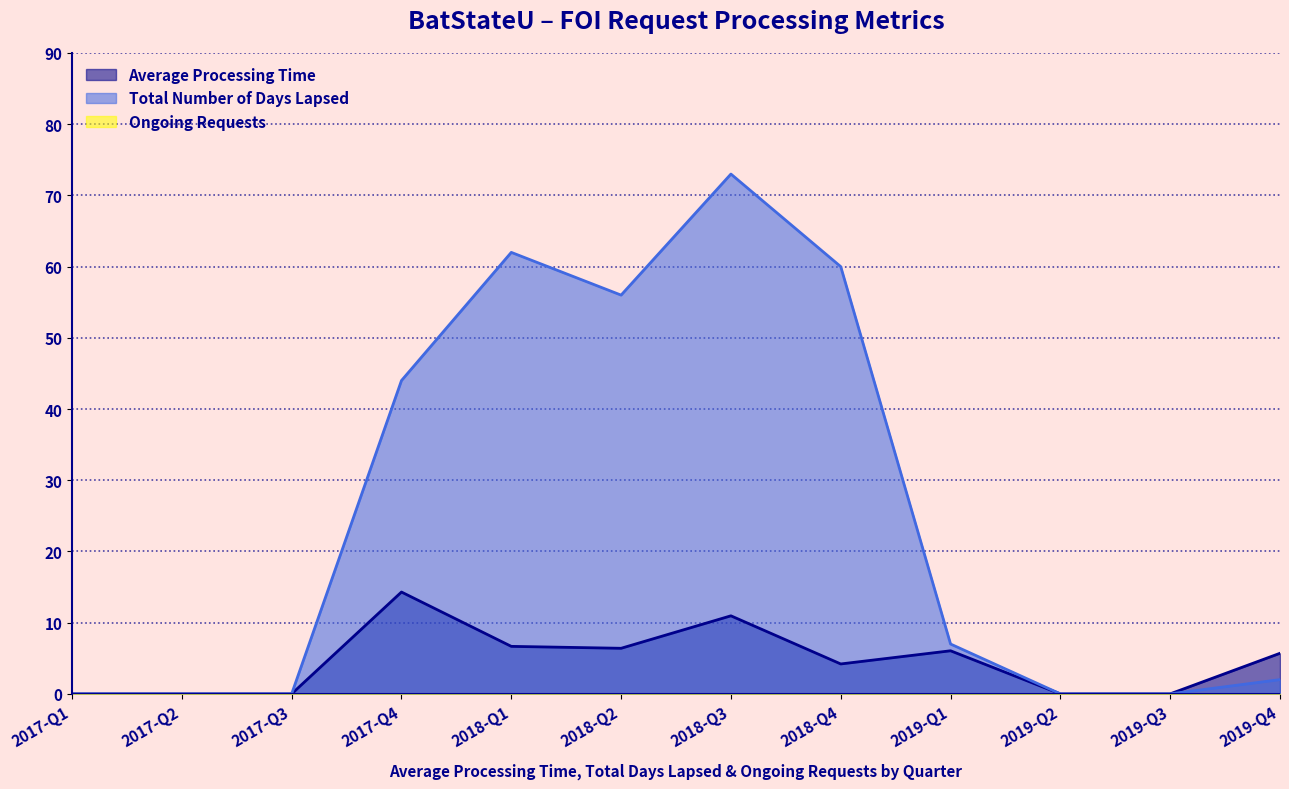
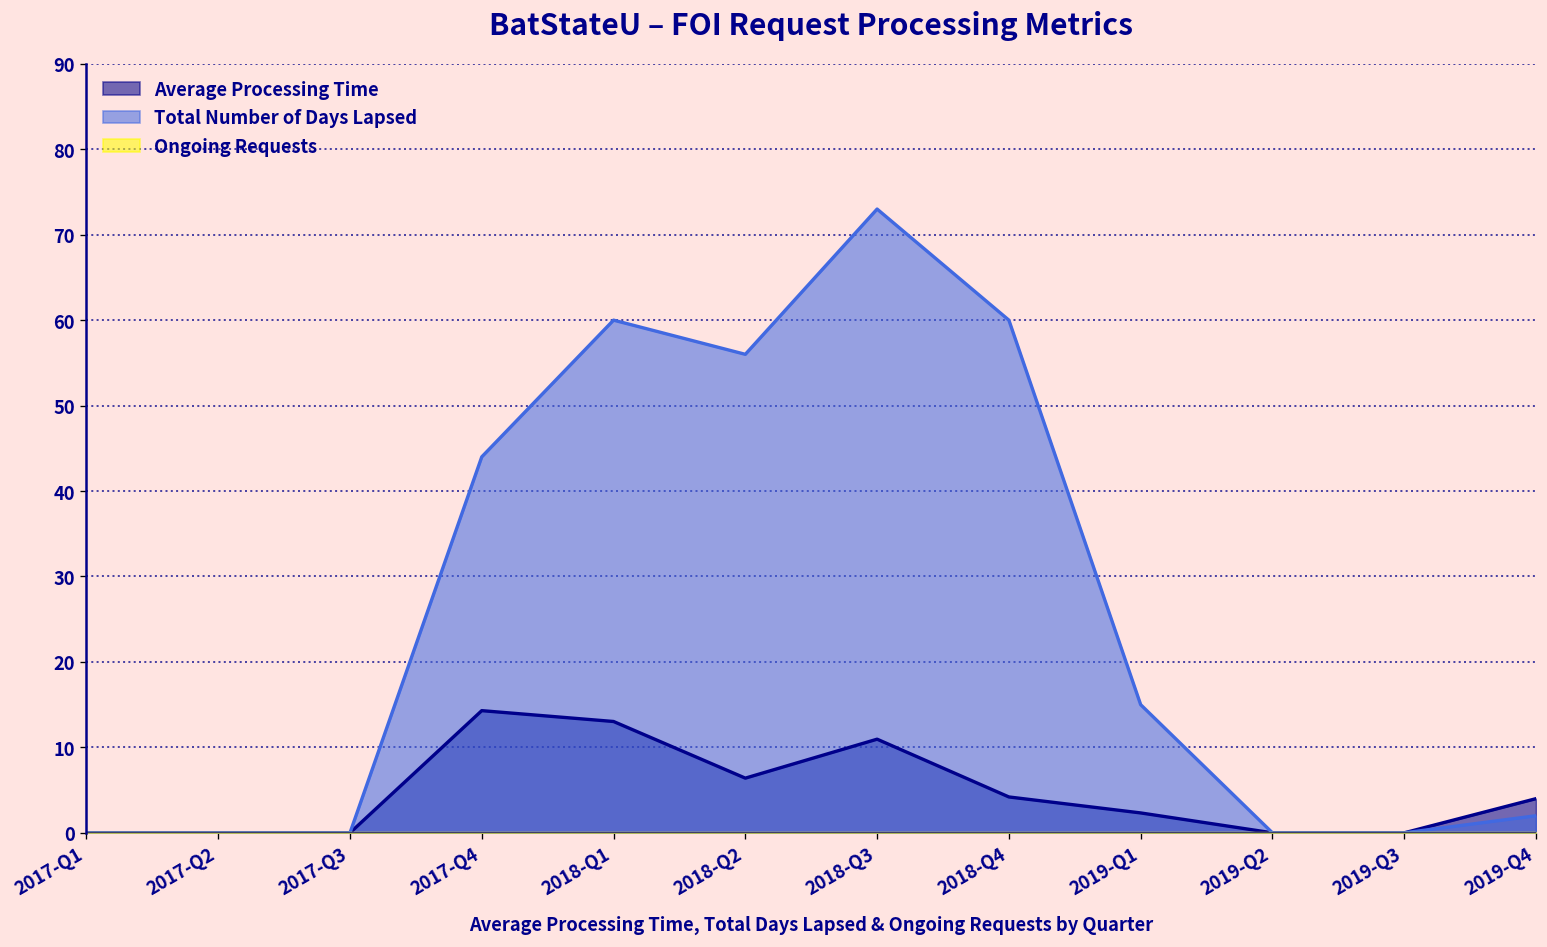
  {
    "Average Processing Time": {
      "2017-Q4": 14,
-     "2018-Q1": 7,
+     "2018-Q1": 13,
      "2018-Q2": 6,
      "2018-Q3": 11,
      "2018-Q4": 4,
-     "2019-Q1": 6,
-     "2019-Q4": 6
+     "2019-Q1": 2,
+     "2019-Q4": 4
    },
    "Total Number of Days Lapsed": {
      "2017-Q4": 44,
-     "2018-Q1": 62,
+     "2018-Q1": 60,
      "2018-Q2": 56,
      "2018-Q3": 73,
      "2018-Q4": 60,
-     "2019-Q1": 7,
+     "2019-Q1": 15,
      "2019-Q4": 2
    },
    "Ongoing Requests": {
      "2017-Q4": 0,
      "2018-Q1": 0,
      "2018-Q2": 0,
      "2018-Q3": 0,
      "2018-Q4": 0,
      "2019-Q1": 0,
      "2019-Q4": 0
    }
  }
